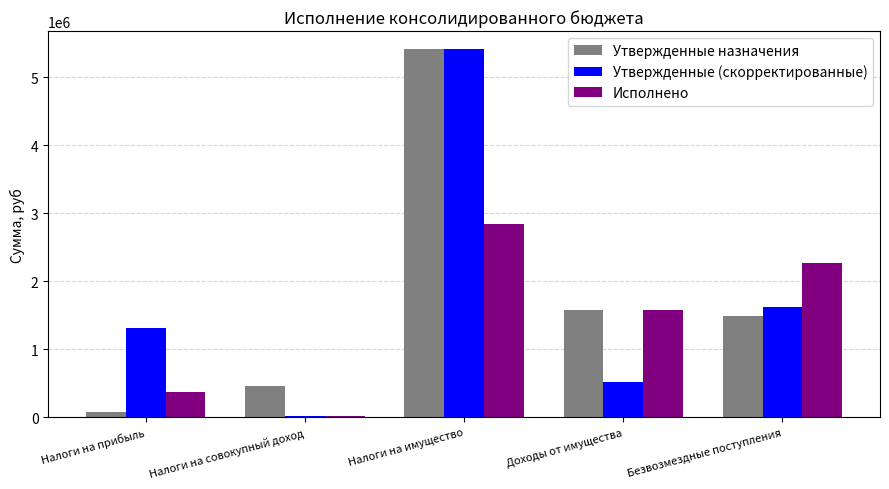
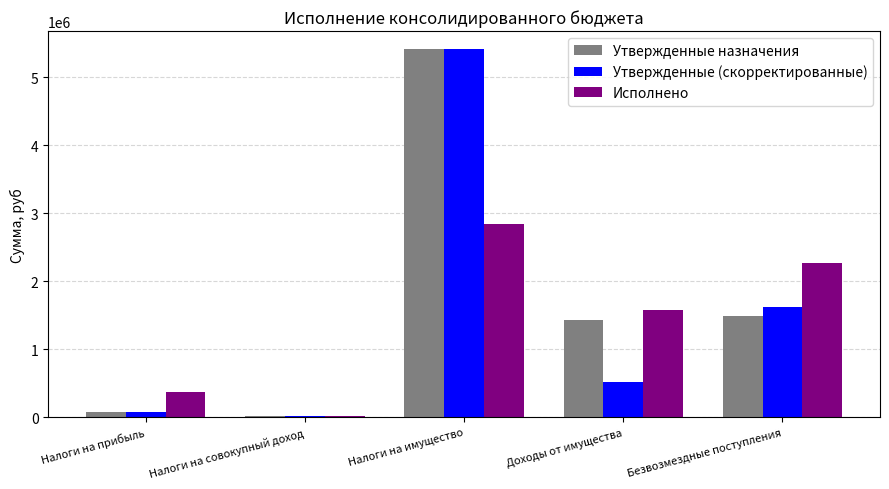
  {
    "Утвержденные назначения": {
      "Налоги на прибыль": 100000,
-     "Налоги на совокупный доход": 500000,
+     "Налоги на совокупный доход": 0,
      "Налоги на имущество": 5400000,
-     "Доходы от имущества": 1600000,
+     "Доходы от имущества": 1400000,
      "Безвозмездные поступления": 1500000
    },
    "Утвержденные (скорректированные)": {
-     "Налоги на прибыль": 1300000,
+     "Налоги на прибыль": 100000,
      "Налоги на имущество": 5400000,
      "Доходы от имущества": 500000,
      "Безвозмездные поступления": 1600000
    },
    "Исполнено": {
      "Налоги на прибыль": 400000,
      "Налоги на имущество": 2800000,
      "Доходы от имущества": 1600000,
      "Безвозмездные поступления": 2300000
    }
  }
